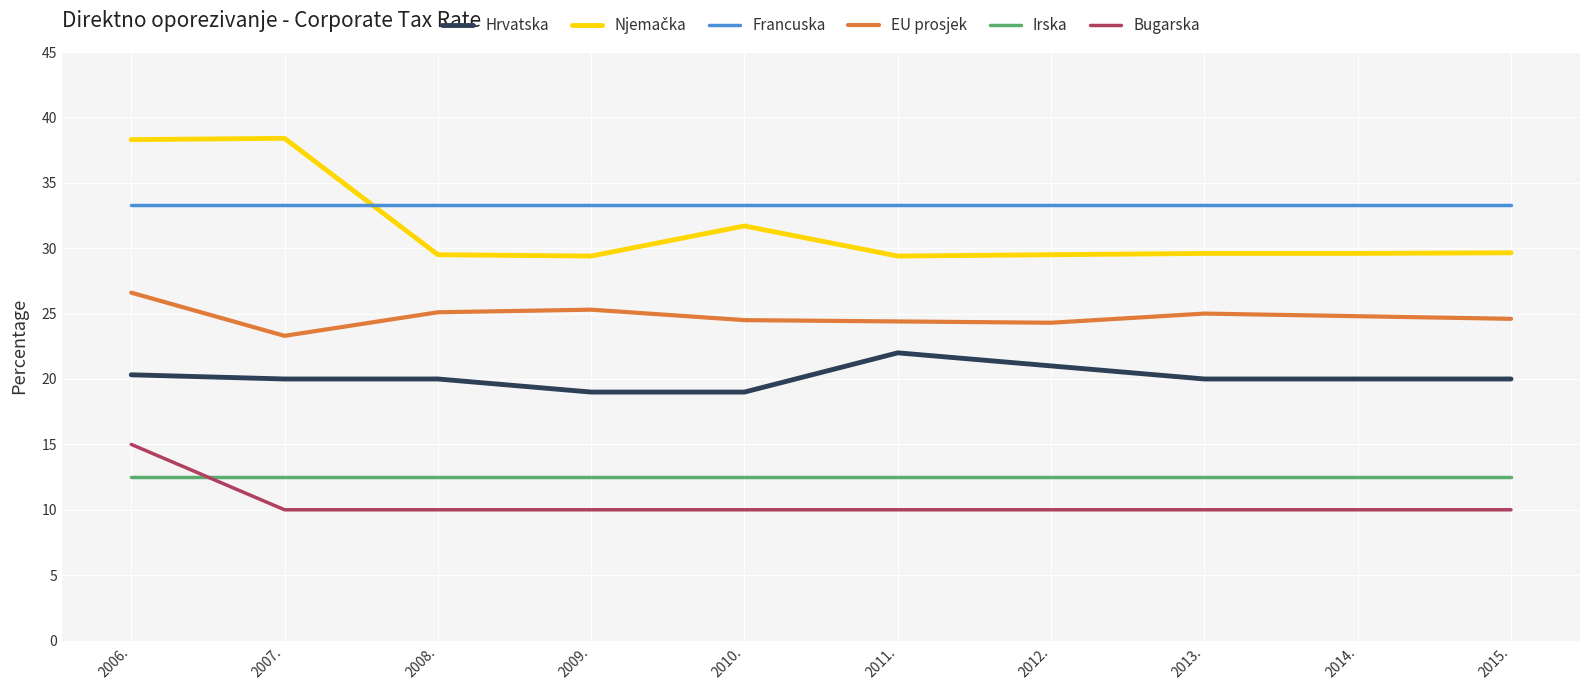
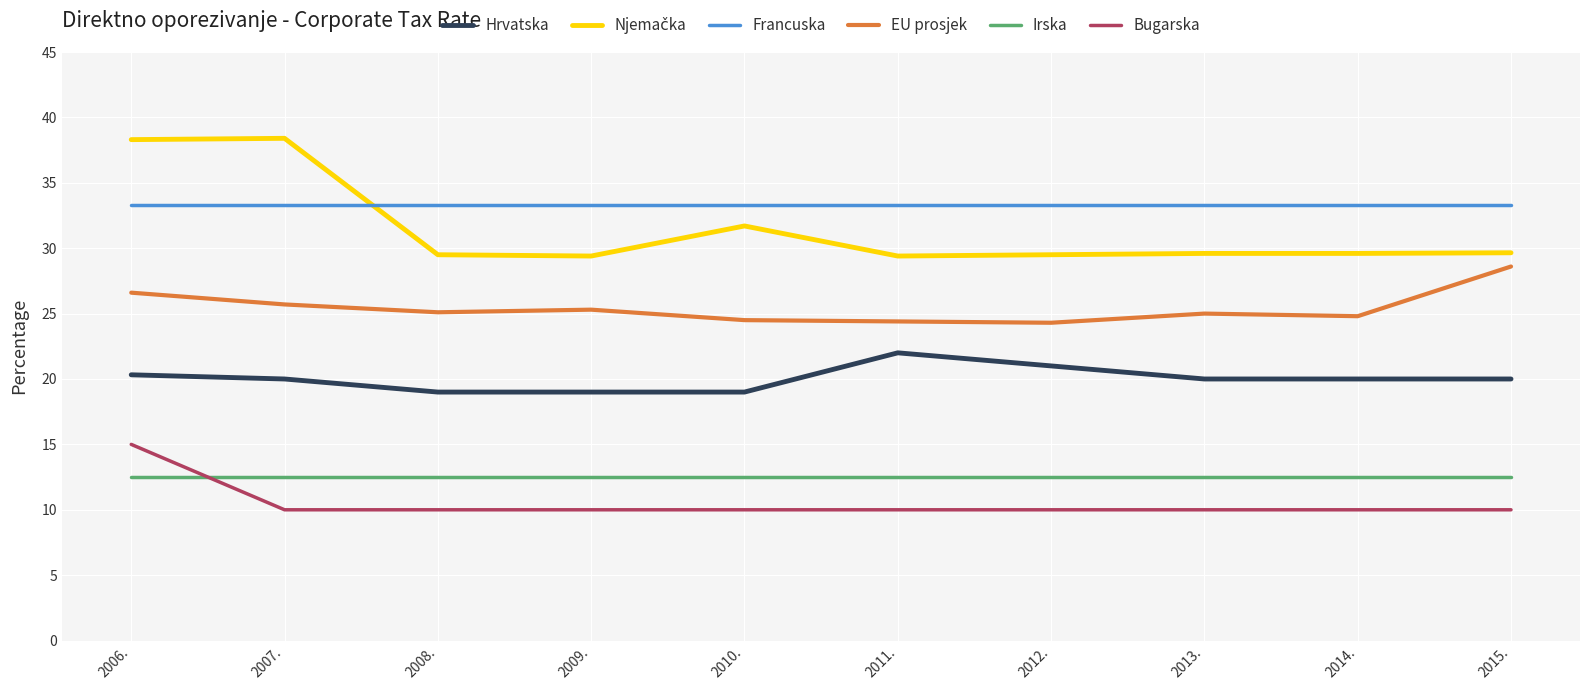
  {
    "Hrvatska": {
      "2006.": 20.3,
      "2007.": 20,
-     "2008.": 20,
+     "2008.": 19,
      "2009.": 19,
      "2010.": 19,
      "2011.": 22,
      "2012.": 21,
      "2013.": 20,
      "2014.": 20,
      "2015.": 20
    },
    "Njemačka": {
      "2006.": 38.3,
      "2007.": 38.4,
      "2008.": 29.5,
      "2009.": 29.4,
      "2010.": 31.7,
      "2011.": 29.4,
      "2012.": 29.5,
      "2013.": 29.6,
      "2014.": 29.6,
      "2015.": 29.7
    },
    "Francuska": {
      "2006.": 33.3,
      "2007.": 33.3,
      "2008.": 33.3,
      "2009.": 33.3,
      "2010.": 33.3,
      "2011.": 33.3,
      "2012.": 33.3,
      "2013.": 33.3,
      "2014.": 33.3,
      "2015.": 33.3
    },
    "EU prosjek": {
      "2006.": 26.6,
-     "2007.": 23.3,
+     "2007.": 25.7,
      "2008.": 25.1,
      "2009.": 25.3,
      "2010.": 24.5,
      "2011.": 24.4,
      "2012.": 24.3,
      "2013.": 25.0,
      "2014.": 24.8,
-     "2015.": 24.6
+     "2015.": 28.6
    },
    "Irska": {
      "2006.": 12.5,
      "2007.": 12.5,
      "2008.": 12.5,
      "2009.": 12.5,
      "2010.": 12.5,
      "2011.": 12.5,
      "2012.": 12.5,
      "2013.": 12.5,
      "2014.": 12.5,
      "2015.": 12.5
    },
    "Bugarska": {
      "2006.": 15.0,
      "2007.": 10.0,
      "2008.": 10.0,
      "2009.": 10.0,
      "2010.": 10.0,
      "2011.": 10.0,
      "2012.": 10.0,
      "2013.": 10.0,
      "2014.": 10.0,
      "2015.": 10.0
    }
  }
